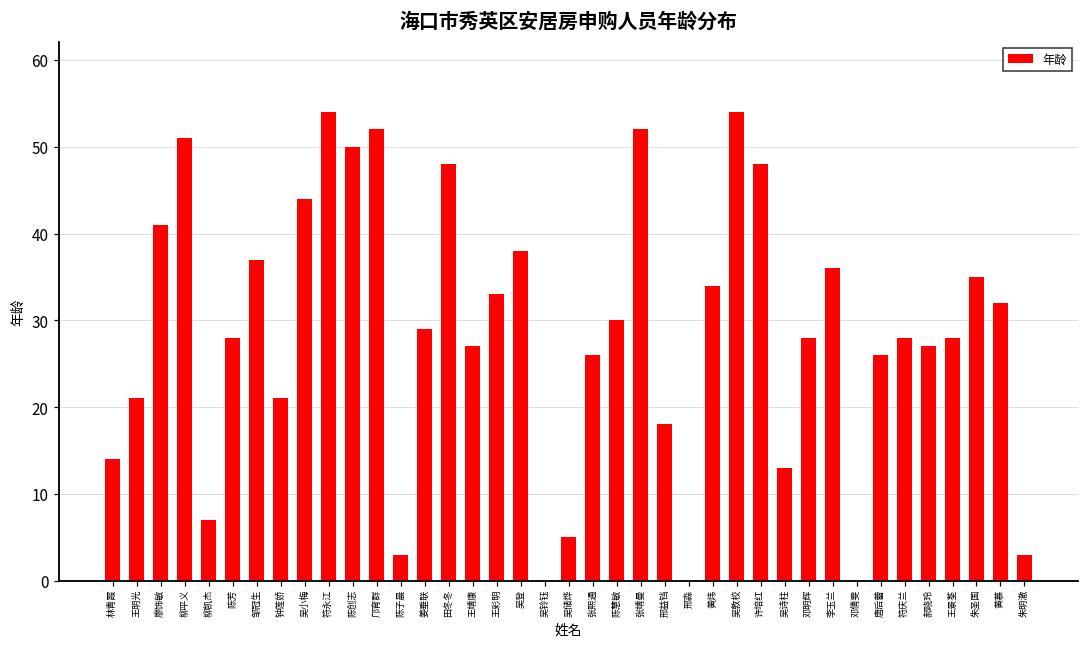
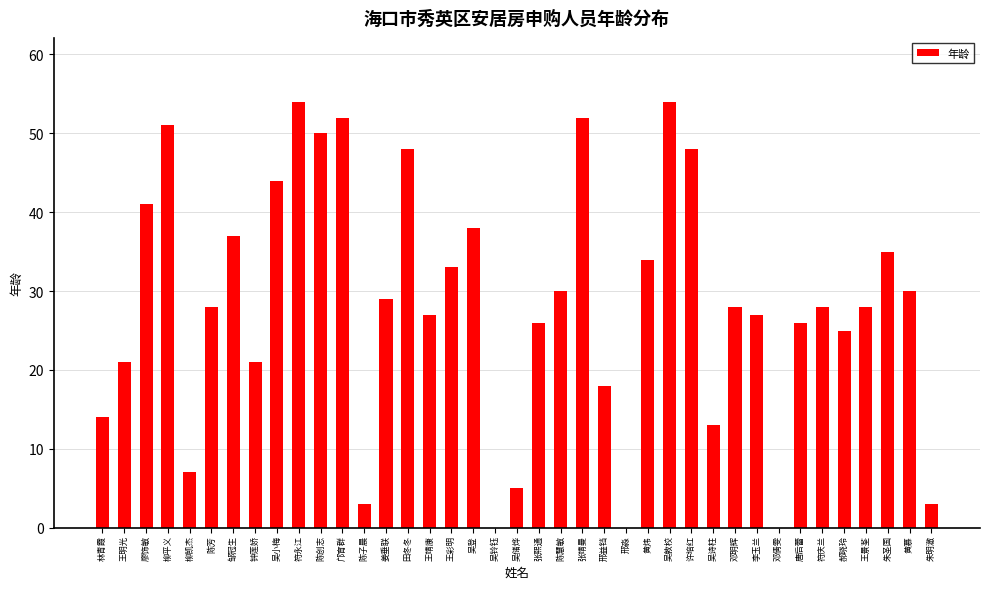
  {
    "林青霞": 14,
    "王明光": 21,
    "廖饰敏": 41,
    "柳平义": 51,
    "柳凯杰": 7,
    "陈芳": 28,
    "邹冠生": 37,
    "钟莲娇": 21,
    "吴小梅": 44,
    "符永江": 54,
    "陈创志": 50,
    "邝育群": 52,
    "陈子晨": 3,
    "姜垂联": 29,
    "田冬冬": 48,
    "王靖康": 27,
    "王彩明": 33,
    "吴登": 38,
    "吴铃钰": 0,
    "吴储烨": 5,
    "张熙通": 26,
    "陈慧敏": 30,
    "张靖曼": 52,
    "邢益铛": 18,
    "邢淼": 0,
    "黄炜": 34,
    "吴敦校": 54,
    "许培红": 48,
    "吴诗柱": 13,
    "邓明辉": 28,
-   "李玉兰": 36,
+   "李玉兰": 27,
    "邓倩雯": 0,
    "唐后蕾": 26,
    "符庆兰": 28,
-   "郝晓玲": 27,
+   "郝晓玲": 25,
    "王景荃": 28,
    "朱圣国": 35,
-   "黄慕": 32,
+   "黄慕": 30,
    "朱明澈": 3
  }
